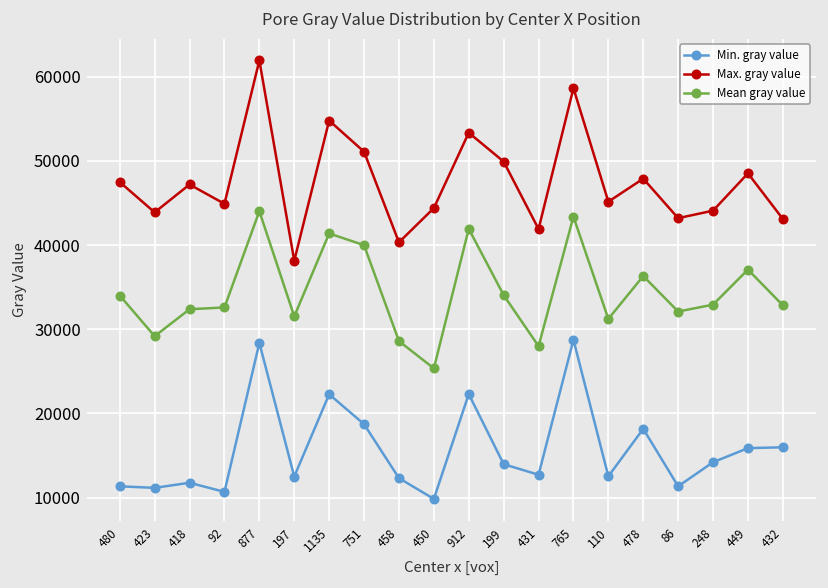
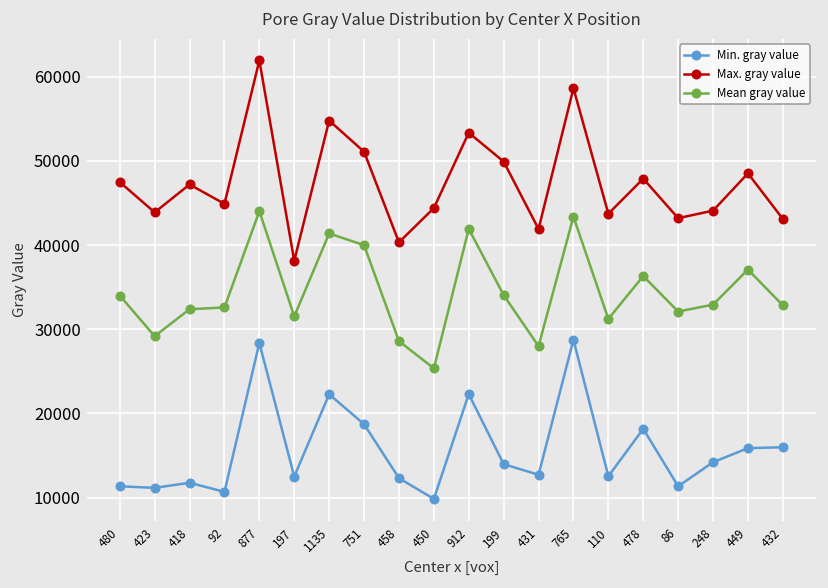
  {
    "Min. gray value": {
      "480": 11000,
      "423": 11000,
      "418": 12000,
      "92": 11000,
      "877": 28000,
      "197": 13000,
      "1135": 22000,
      "751": 19000,
      "458": 12000,
      "450": 10000,
      "912": 22000,
      "199": 14000,
      "431": 13000,
      "765": 29000,
      "110": 13000,
      "478": 18000,
      "86": 11000,
      "248": 14000,
      "449": 16000,
      "432": 16000
    },
    "Max. gray value": {
      "480": 47000,
      "423": 44000,
      "418": 47000,
      "92": 45000,
      "877": 62000,
      "197": 38000,
      "1135": 55000,
      "751": 51000,
      "458": 40000,
      "450": 44000,
      "912": 53000,
      "199": 50000,
      "431": 42000,
      "765": 59000,
-     "110": 45000,
+     "110": 44000,
      "478": 48000,
      "86": 43000,
      "248": 44000,
      "449": 49000,
      "432": 43000
    },
    "Mean gray value": {
      "480": 34000,
      "423": 29000,
      "418": 32000,
      "92": 33000,
      "877": 44000,
      "197": 32000,
      "1135": 41000,
      "751": 40000,
      "458": 29000,
      "450": 25000,
      "912": 42000,
      "199": 34000,
      "431": 28000,
      "765": 43000,
      "110": 31000,
      "478": 36000,
      "86": 32000,
      "248": 33000,
      "449": 37000,
      "432": 33000
    }
  }
